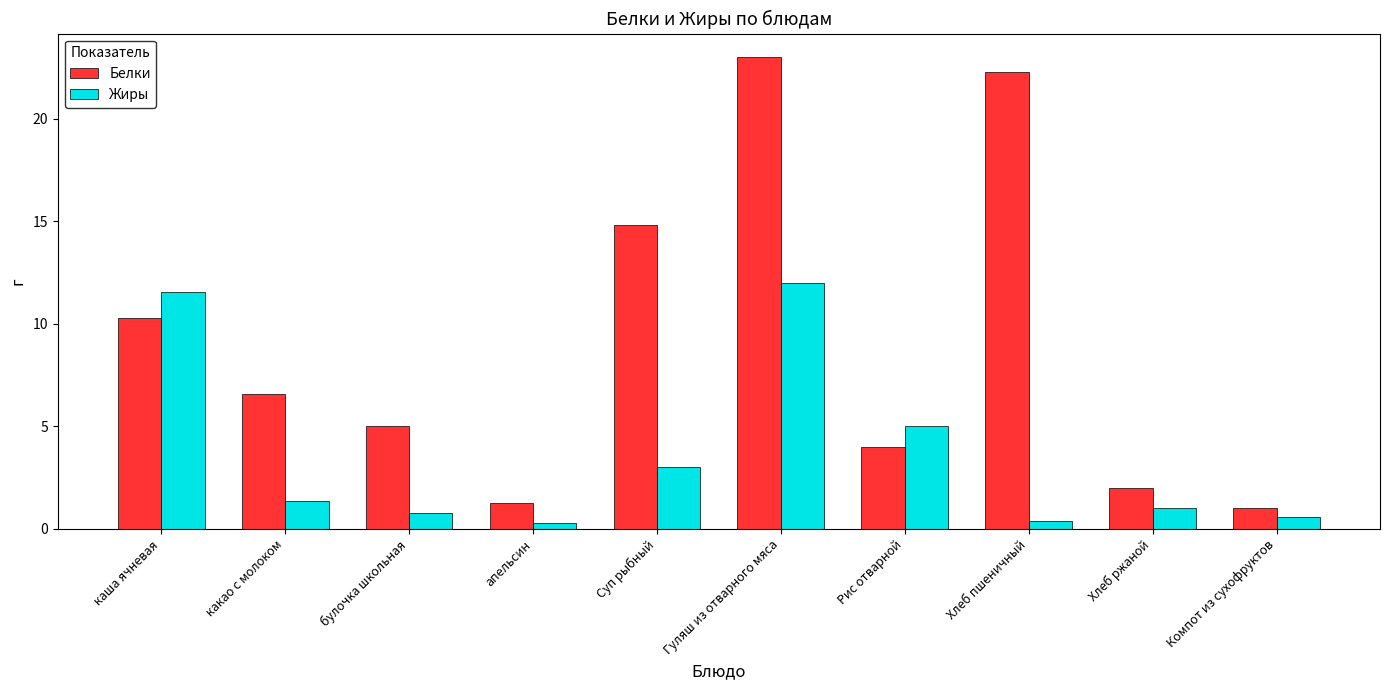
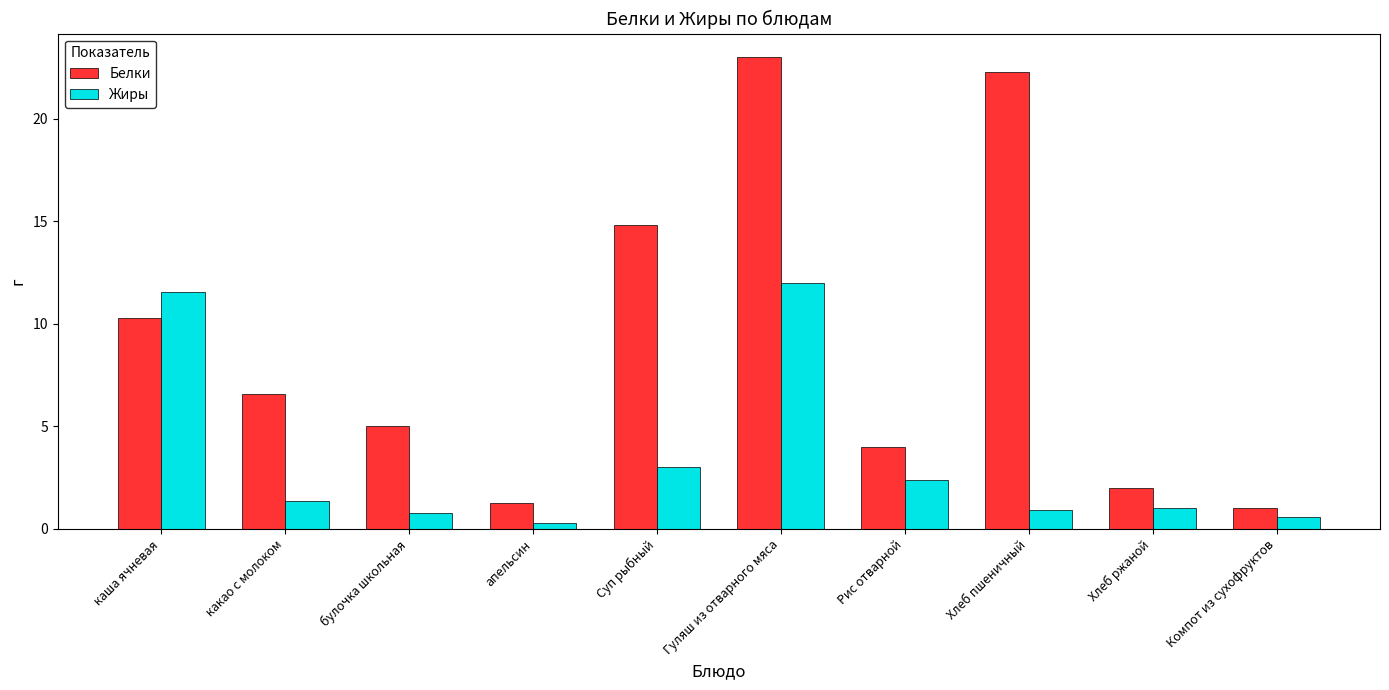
  {
    "Белки": {
      "каша ячневая": 10.3,
      "какао с молоком": 6.6,
      "булочка школьная": 5.0,
      "апельсин": 1.3,
      "Суп рыбный": 14.8,
      "Гуляш из отварного мяса": 23.0,
      "Рис отварной": 4.0,
      "Хлеб пшеничный": 22.3,
      "Хлеб ржаной": 2.0,
      "Компот из сухофруктов": 1.0
    },
    "Жиры": {
      "каша ячневая": 11.6,
      "какао с молоком": 1.3,
      "булочка школьная": 0.8,
      "апельсин": 0.3,
      "Суп рыбный": 3.0,
      "Гуляш из отварного мяса": 12.0,
-     "Рис отварной": 5.0,
-     "Хлеб пшеничный": 0.4,
+     "Рис отварной": 2.4,
+     "Хлеб пшеничный": 0.9,
      "Хлеб ржаной": 1.0,
      "Компот из сухофруктов": 0.6
    }
  }
